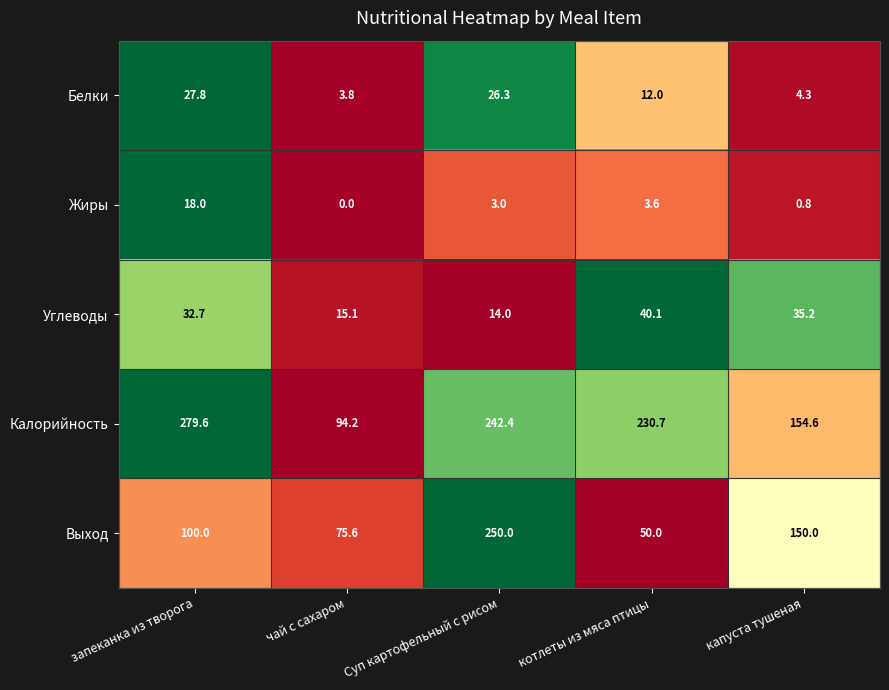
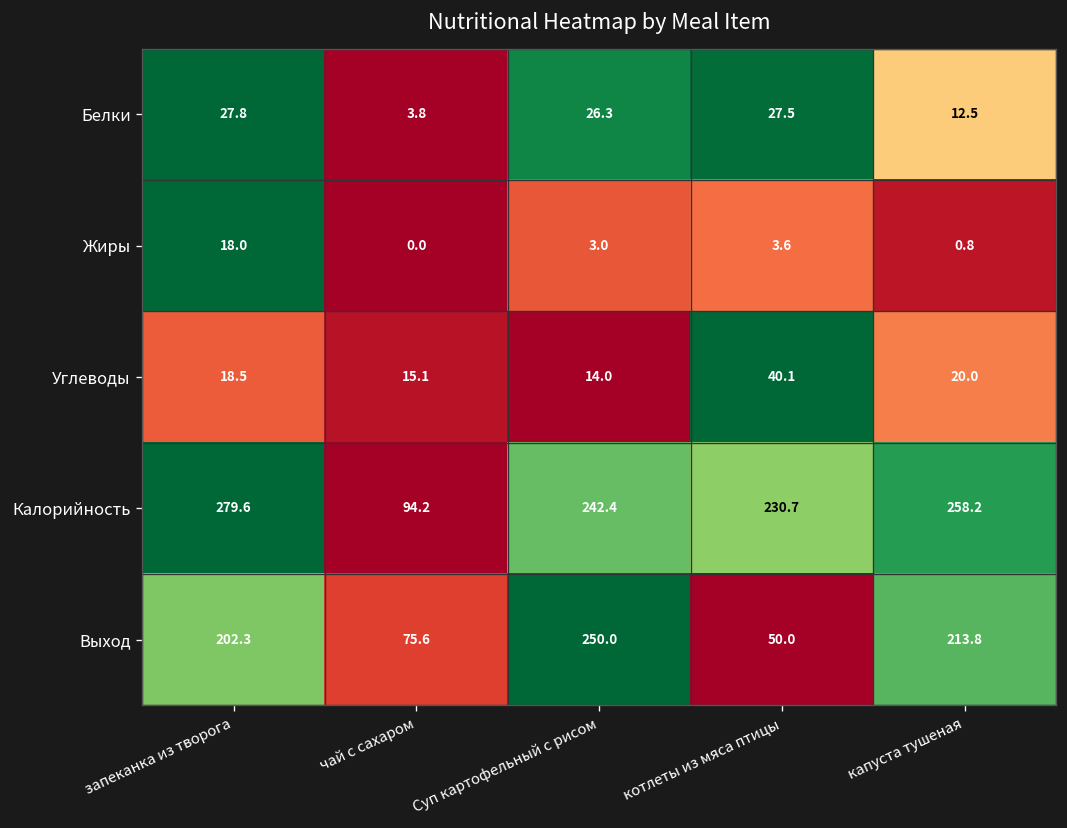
  {
    "Белки": {
      "запеканка из творога": 27.8,
      "чай с сахаром": 3.8,
      "Суп картофельный с рисом": 26.3,
-     "котлеты из мяса птицы": 12.0,
-     "капуста тушеная": 4.3
+     "котлеты из мяса птицы": 27.5,
+     "капуста тушеная": 12.5
    },
    "Жиры": {
      "запеканка из творога": 18.0,
      "чай с сахаром": 0.0,
      "Суп картофельный с рисом": 3.0,
      "котлеты из мяса птицы": 3.6,
      "капуста тушеная": 0.8
    },
    "Углеводы": {
-     "запеканка из творога": 32.7,
+     "запеканка из творога": 18.5,
      "чай с сахаром": 15.1,
      "Суп картофельный с рисом": 14.0,
      "котлеты из мяса птицы": 40.1,
-     "капуста тушеная": 35.2
+     "капуста тушеная": 20.0
    },
    "Калорийность": {
      "запеканка из творога": 279.6,
      "чай с сахаром": 94.2,
      "Суп картофельный с рисом": 242.4,
      "котлеты из мяса птицы": 230.7,
-     "капуста тушеная": 154.6
+     "капуста тушеная": 258.2
    },
    "Выход": {
-     "запеканка из творога": 100.0,
+     "запеканка из творога": 202.3,
      "чай с сахаром": 75.6,
      "Суп картофельный с рисом": 250.0,
      "котлеты из мяса птицы": 50.0,
-     "капуста тушеная": 150.0
+     "капуста тушеная": 213.8
    }
  }
